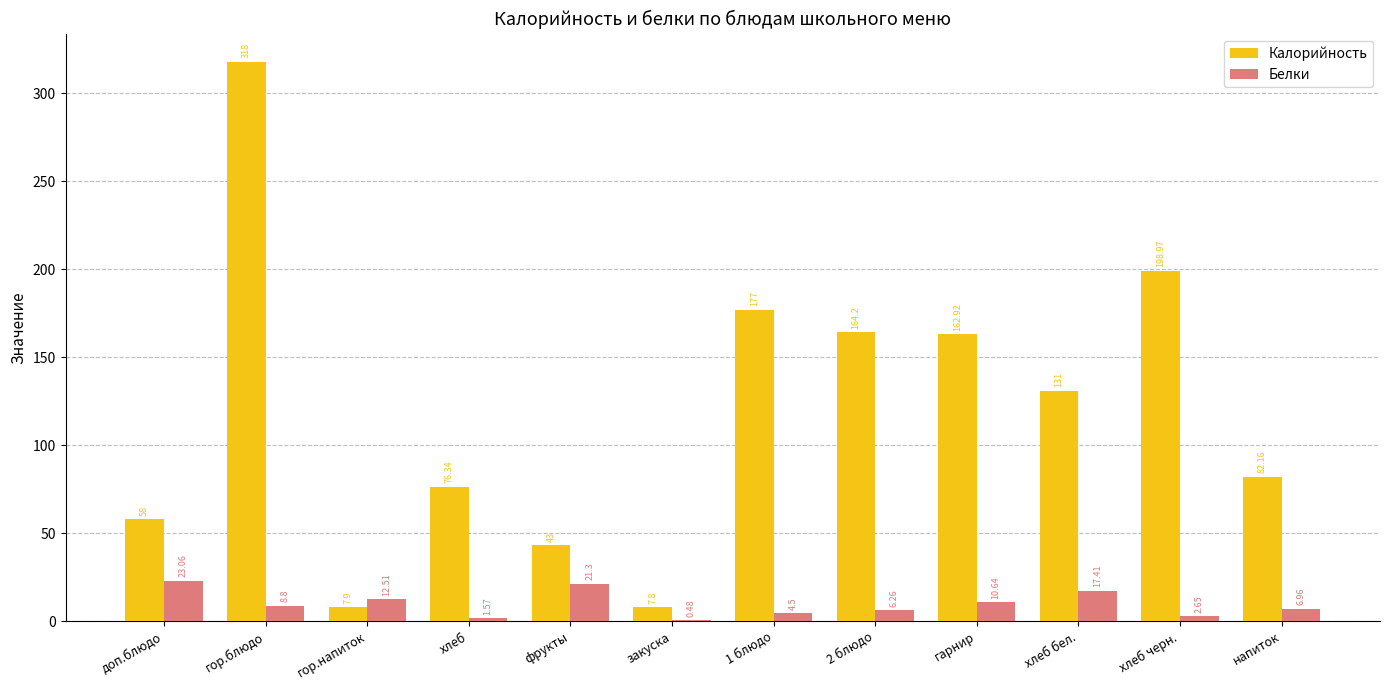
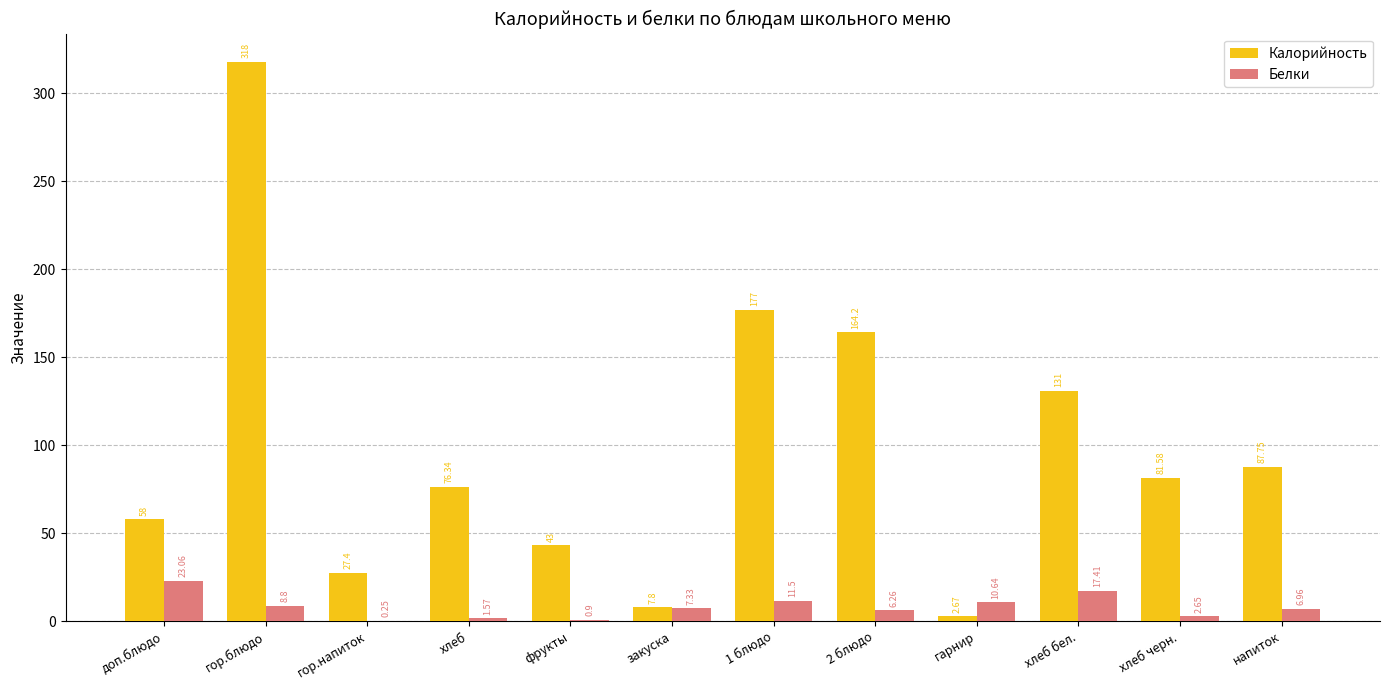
  {
    "Калорийность": {
      "доп.блюдо": 58,
      "гор.блюдо": 318,
-     "гор.напиток": 7.9,
+     "гор.напиток": 27.4,
      "хлеб": 76.34,
      "фрукты": 43,
      "закуска": 7.8,
      "1 блюдо": 177,
      "2 блюдо": 164.2,
-     "гарнир": 162.92,
+     "гарнир": 2.67,
      "хлеб бел.": 131,
-     "хлеб черн.": 198.97,
-     "напиток": 82.16
+     "хлеб черн.": 81.58,
+     "напиток": 87.75
    },
    "Белки": {
      "доп.блюдо": 23.06,
      "гор.блюдо": 8.8,
-     "гор.напиток": 12.51,
+     "гор.напиток": 0.25,
      "хлеб": 1.57,
-     "фрукты": 21.3,
-     "закуска": 0.48,
-     "1 блюдо": 4.5,
+     "фрукты": 0.9,
+     "закуска": 7.33,
+     "1 блюдо": 11.5,
      "2 блюдо": 6.26,
      "гарнир": 10.64,
      "хлеб бел.": 17.41,
      "хлеб черн.": 2.65,
      "напиток": 6.96
    }
  }
